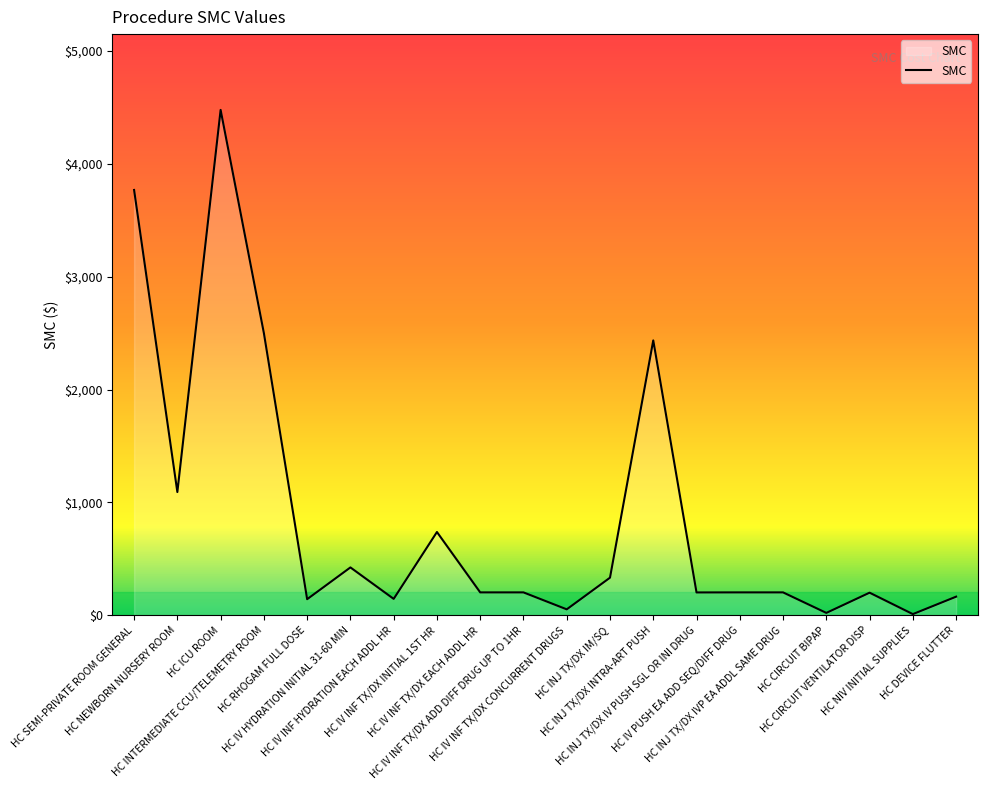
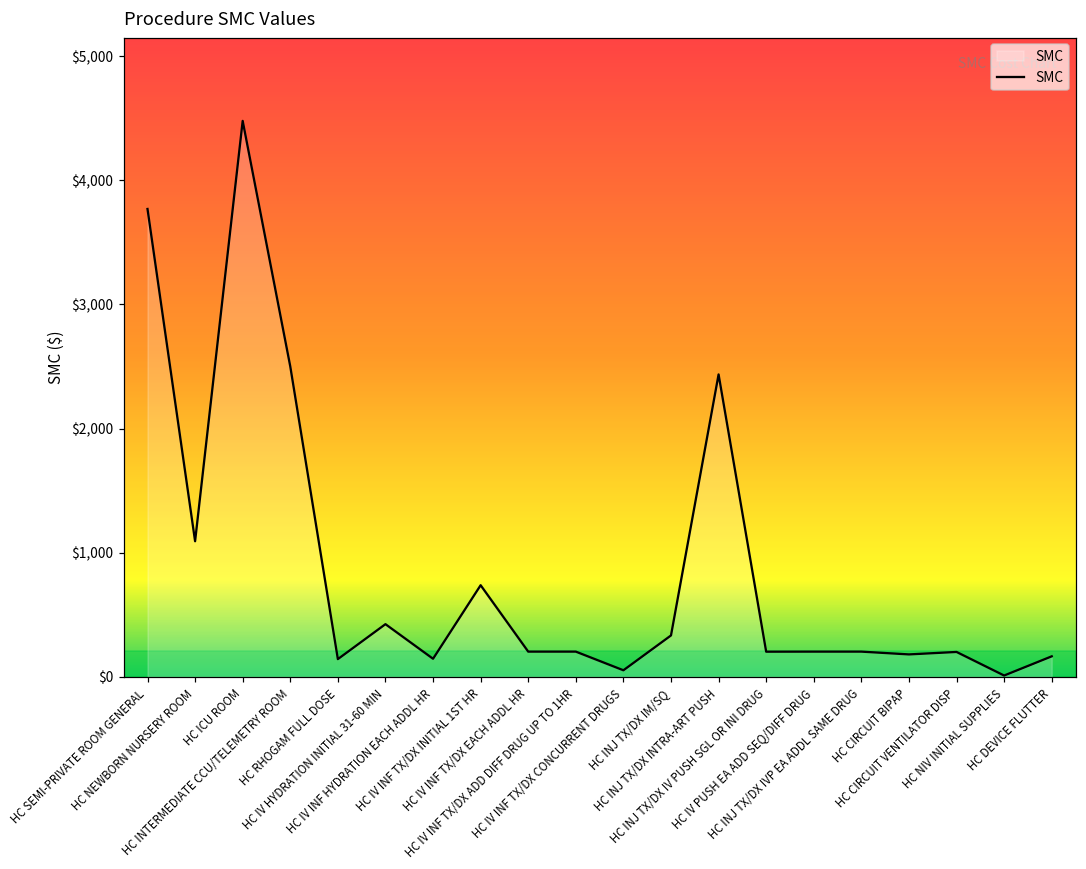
  {
    "HC SEMI-PRIVATE ROOM GENERAL": "$3,770",
    "HC NEWBORN NURSERY ROOM": "$1,090",
    "HC ICU ROOM": "$4,480",
    "HC INTERMEDIATE CCU/TELEMETRY ROOM": "$2,500",
    "HC RHOGAM FULL DOSE": "$140",
    "HC IV HYDRATION INITIAL 31-60 MIN": "$420",
    "HC IV INF HYDRATION EACH ADDL HR": "$150",
    "HC IV INF TX/DX INITIAL 1ST HR": "$740",
    "HC IV INF TX/DX EACH ADDL HR": "$200",
    "HC IV INF TX/DX ADD DIFF DRUG UP TO 1HR": "$200",
    "HC IV INF TX/DX CONCURRENT DRUGS": "$50",
    "HC INJ TX/DX IM/SQ": "$330",
    "HC INJ TX/DX INTRA-ART PUSH": "$2,440",
    "HC INJ TX/DX IV PUSH SGL OR INI DRUG": "$200",
    "HC IV PUSH EA ADD SEQ/DIFF DRUG": "$200",
    "HC INJ TX/DX IVP EA ADDL SAME DRUG": "$200",
-   "HC CIRCUIT BIPAP": "$20",
+   "HC CIRCUIT BIPAP": "$180",
    "HC CIRCUIT VENTILATOR DISP": "$200",
    "HC NIV INITIAL SUPPLIES": "$10",
    "HC DEVICE FLUTTER": "$160"
  }
